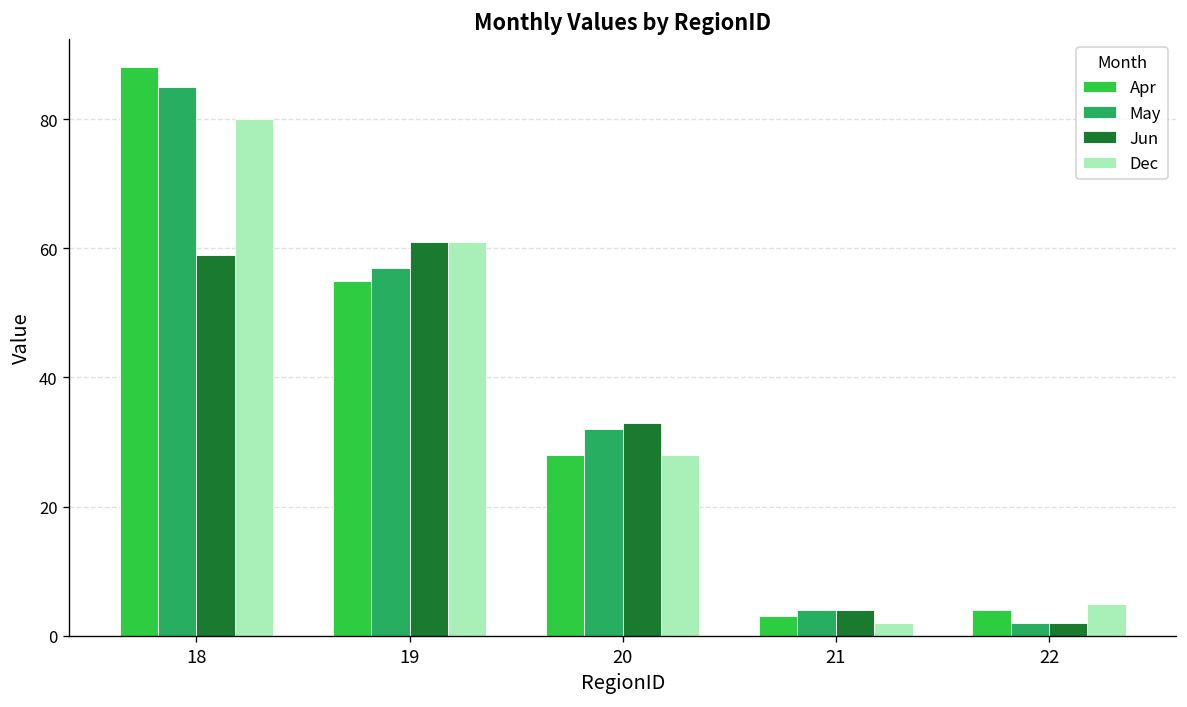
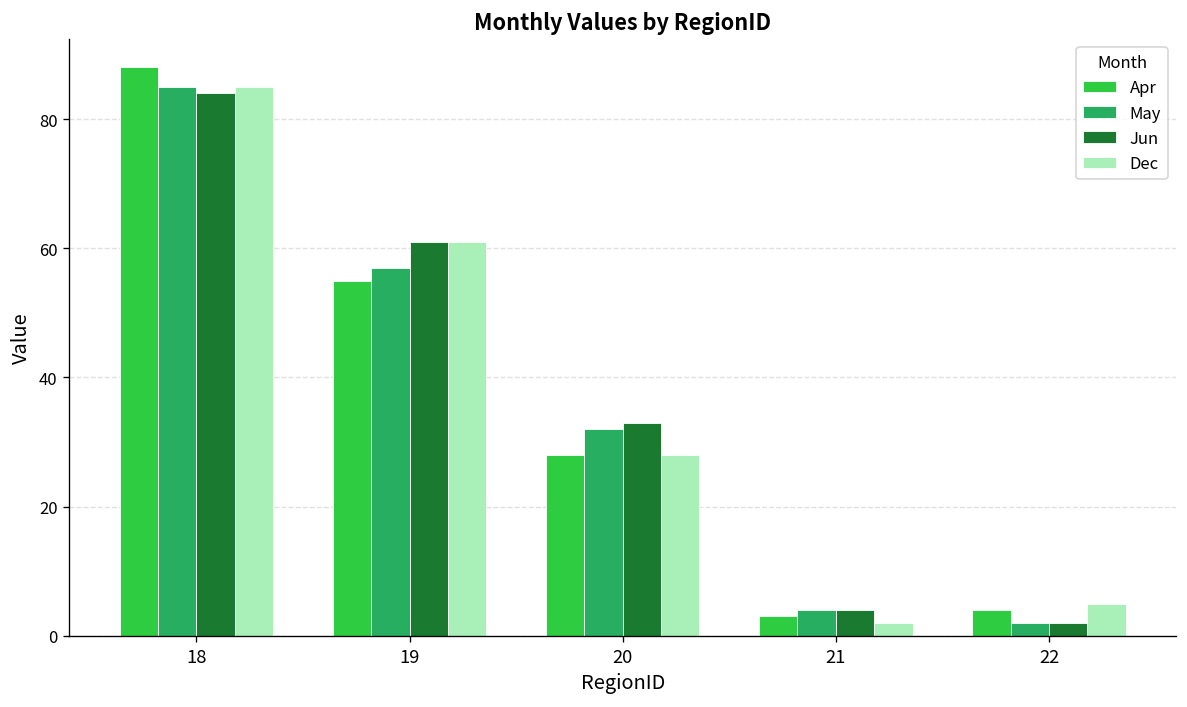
  {
    "Jun": {
-     "18": 59,
+     "18": 84,
      "19": 61,
      "20": 33,
      "21": 4,
      "22": 2
    },
    "Dec": {
-     "18": 80,
+     "18": 85,
      "19": 61,
      "20": 28,
      "21": 2,
      "22": 5
    }
  }
